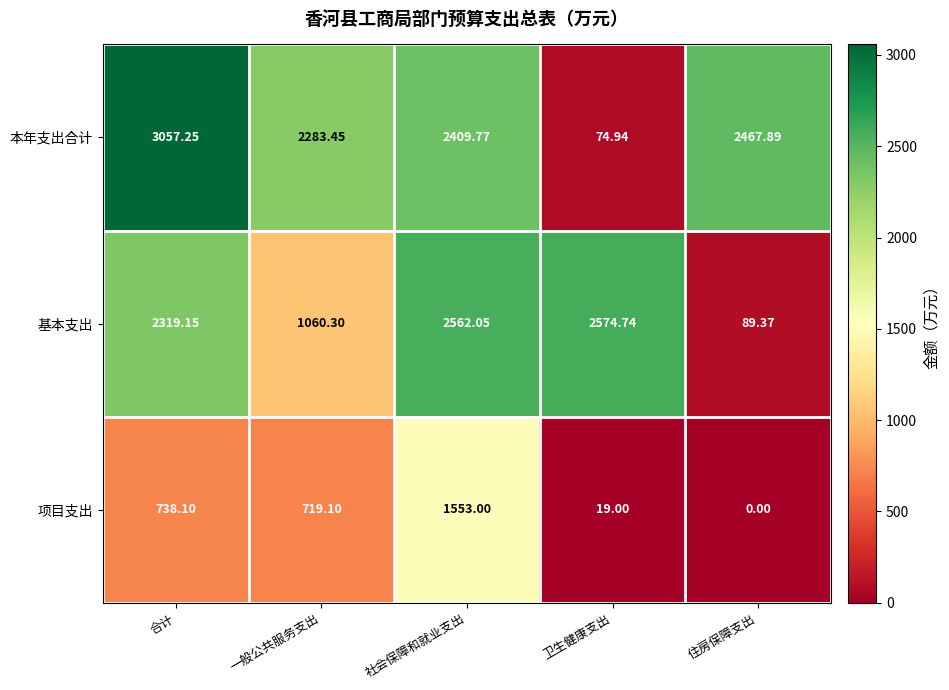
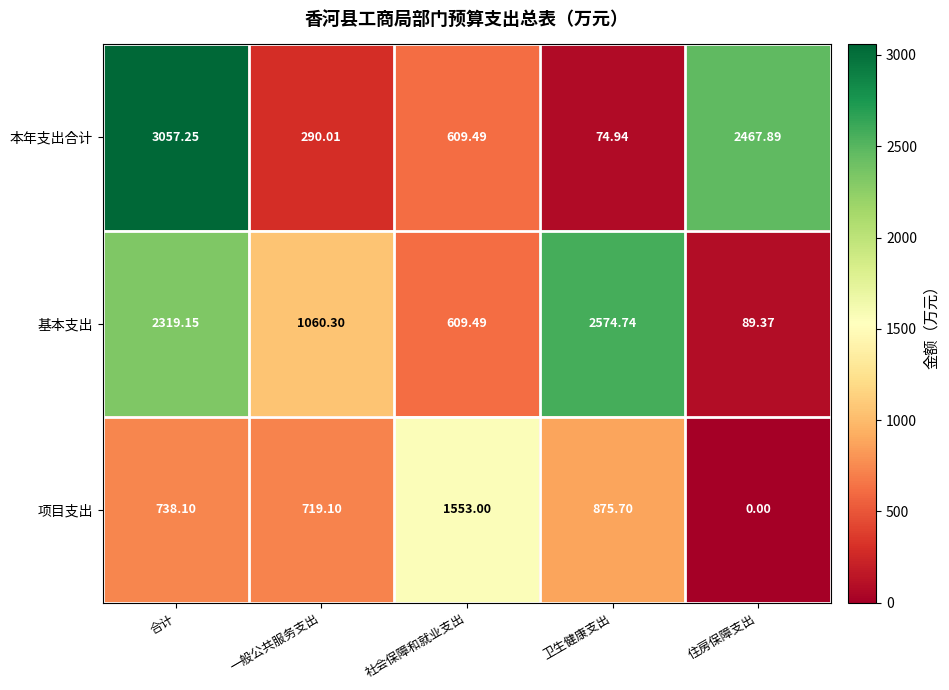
  {
    "本年支出合计": {
      "合计": 3057.25,
-     "一般公共服务支出": 2283.45,
-     "社会保障和就业支出": 2409.77,
+     "一般公共服务支出": 290.01,
+     "社会保障和就业支出": 609.49,
      "卫生健康支出": 74.94,
      "住房保障支出": 2467.89
    },
    "基本支出": {
      "合计": 2319.15,
      "一般公共服务支出": 1060.30,
-     "社会保障和就业支出": 2562.05,
+     "社会保障和就业支出": 609.49,
      "卫生健康支出": 2574.74,
      "住房保障支出": 89.37
    },
    "项目支出": {
      "合计": 738.10,
      "一般公共服务支出": 719.10,
      "社会保障和就业支出": 1553.00,
-     "卫生健康支出": 19.00,
+     "卫生健康支出": 875.70,
      "住房保障支出": 0.00
    }
  }
